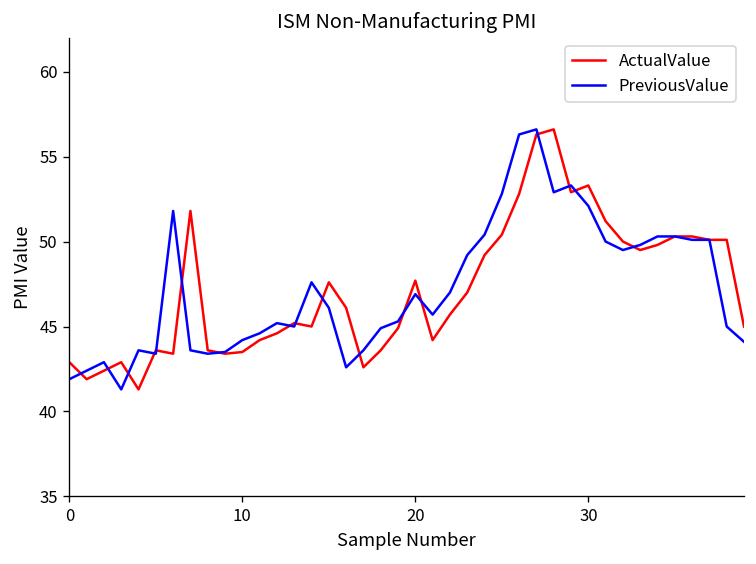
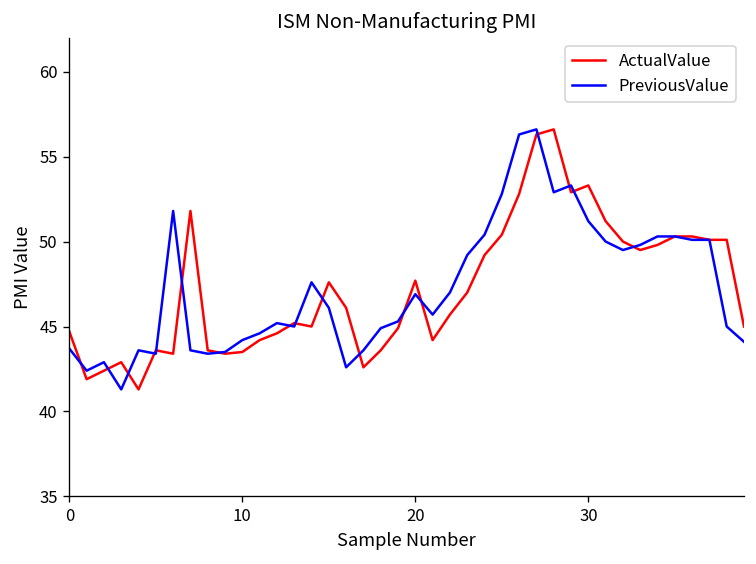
  {
    "ActualValue": {
-     "0": 42.9,
+     "0": 44.7,
      "10": 43.5,
      "20": 47.7,
      "30": 53.3
    },
    "PreviousValue": {
-     "0": 41.9,
+     "0": 43.7,
      "10": 44.2,
      "20": 46.9,
-     "30": 52.1
+     "30": 51.2
    }
  }
